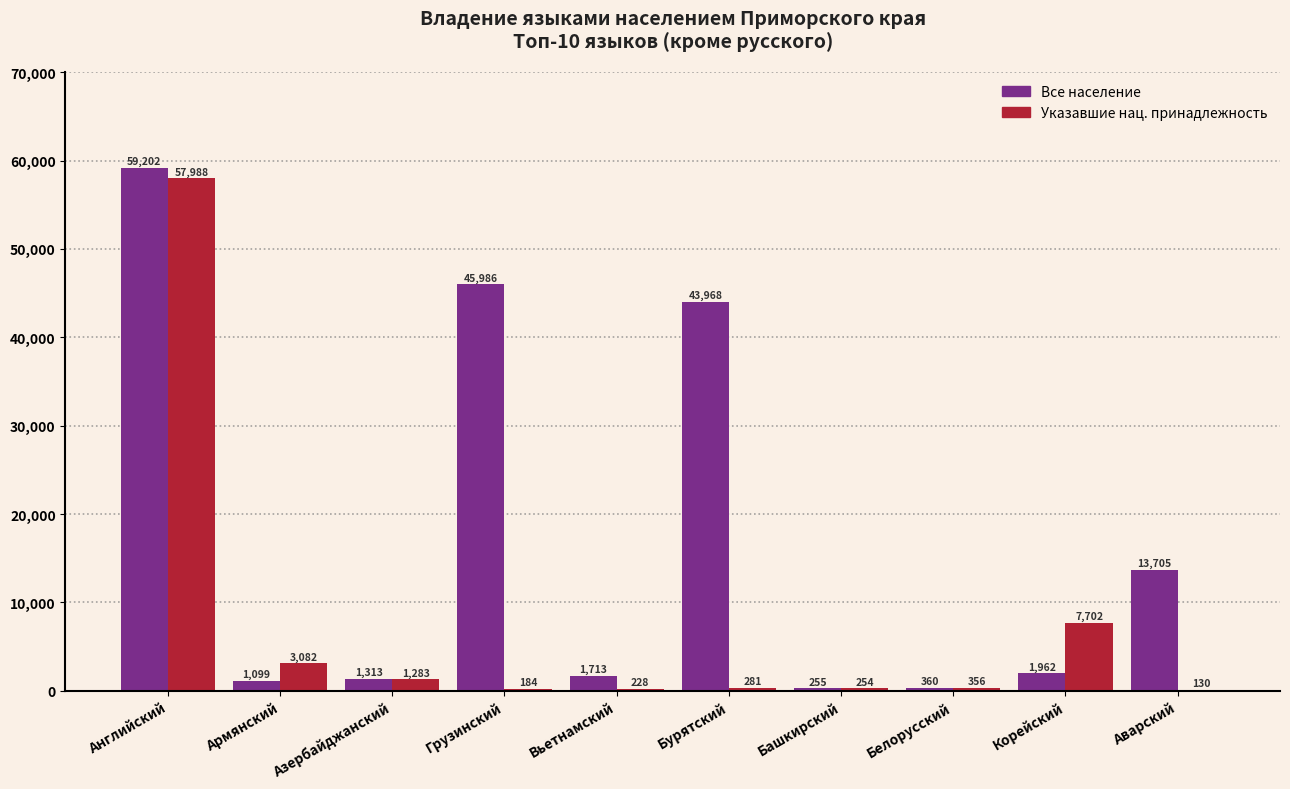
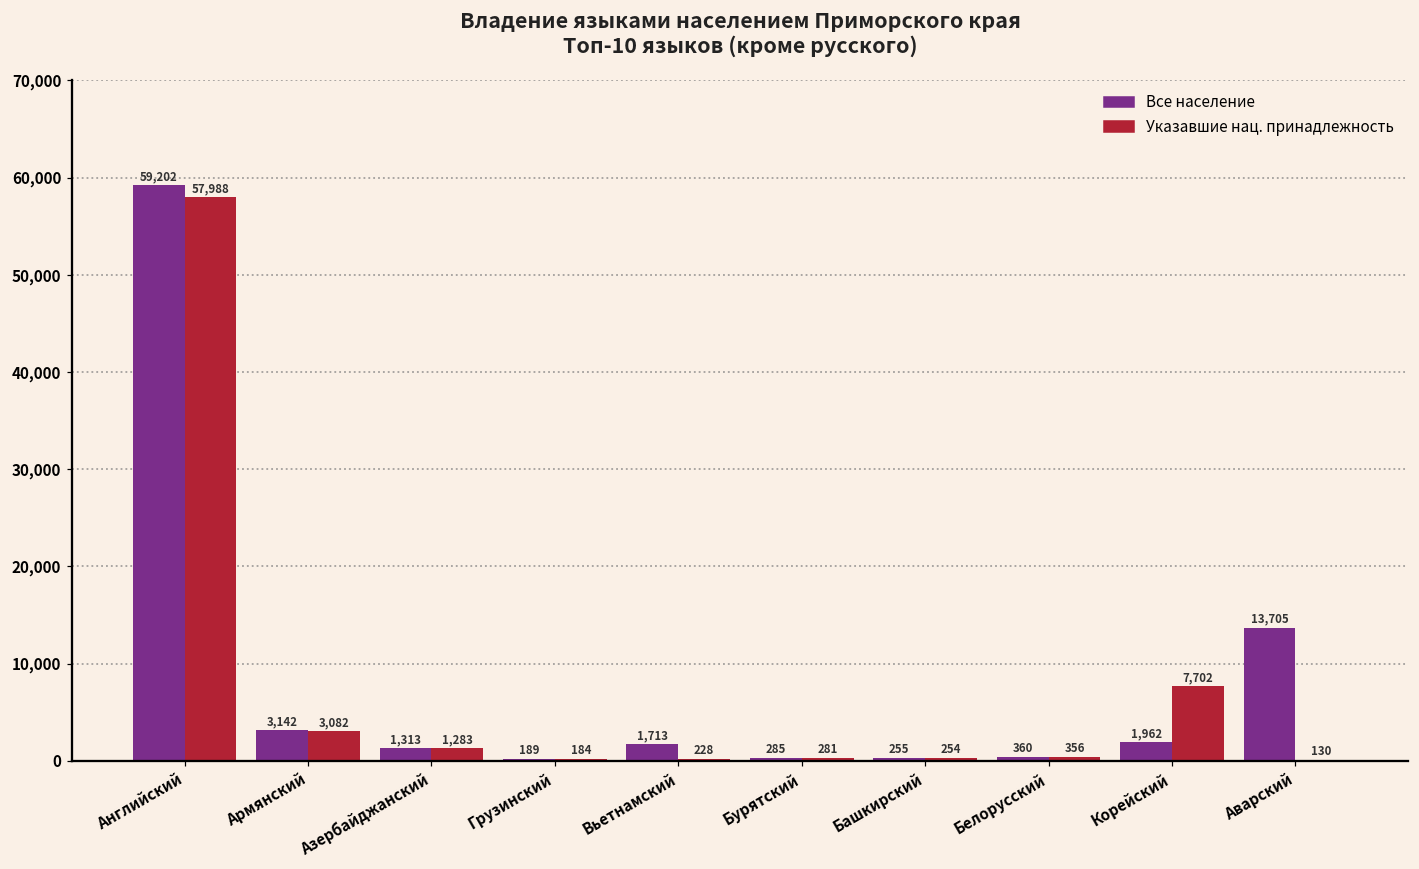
  {
    "Все население": {
      "Английский": "59,202",
-     "Армянский": "1,099",
+     "Армянский": "3,142",
      "Азербайджанский": "1,313",
-     "Грузинский": "45,986",
+     "Грузинский": "189",
      "Вьетнамский": "1,713",
-     "Бурятский": "43,968",
+     "Бурятский": "285",
      "Башкирский": "255",
      "Белорусский": "360",
      "Корейский": "1,962",
      "Аварский": "13,705"
    }
  }
